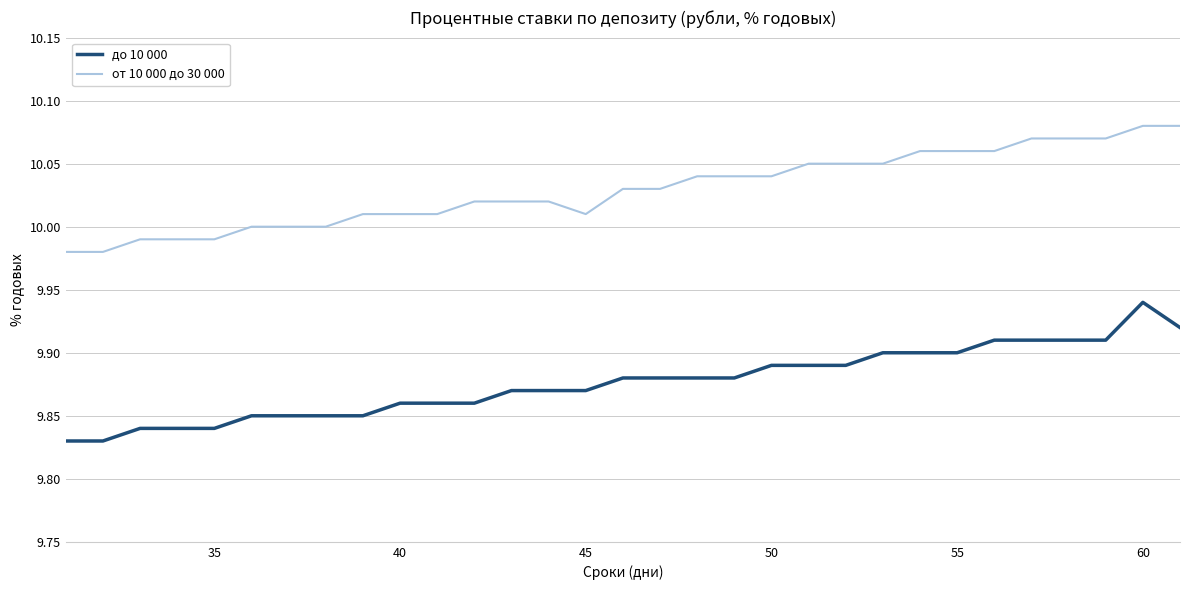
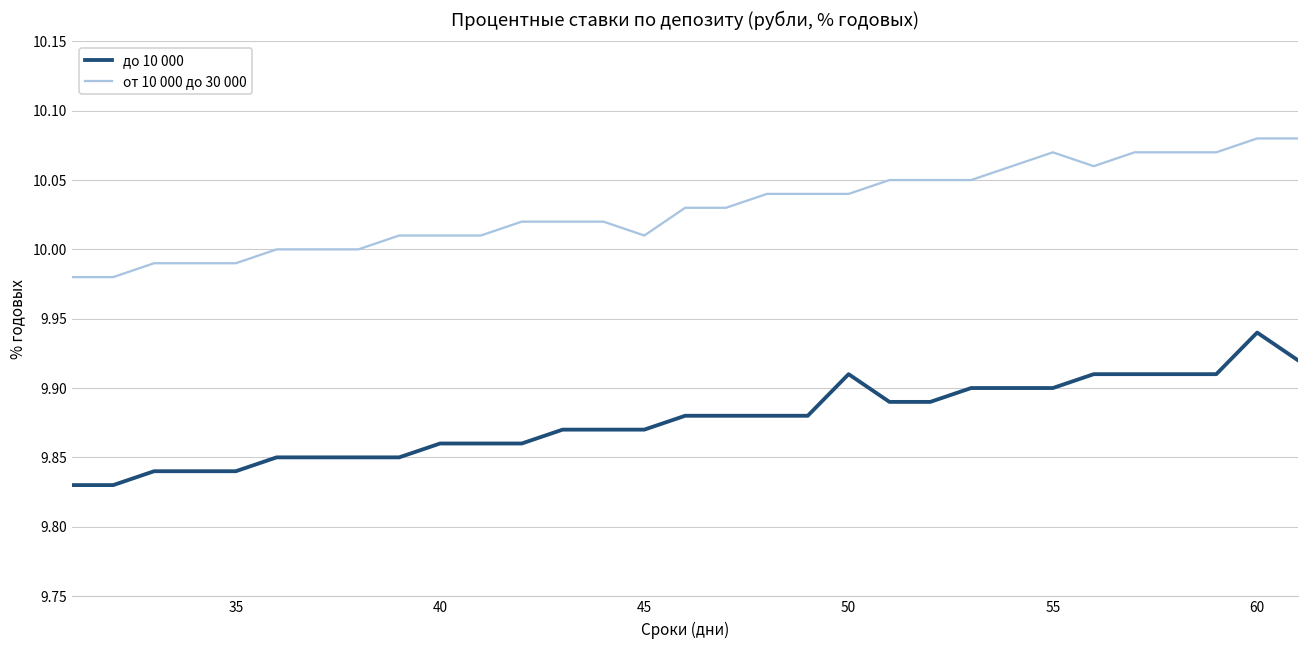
  {
    "до 10 000": {
      "35": 9.84,
      "40": 9.86,
      "45": 9.87,
-     "50": 9.89,
+     "50": 9.91,
      "55": 9.90,
      "60": 9.94
    },
    "от 10 000 до 30 000": {
      "35": 9.99,
      "40": 10.01,
      "45": 10.01,
      "50": 10.04,
-     "55": 10.06,
+     "55": 10.07,
      "60": 10.08
    }
  }
